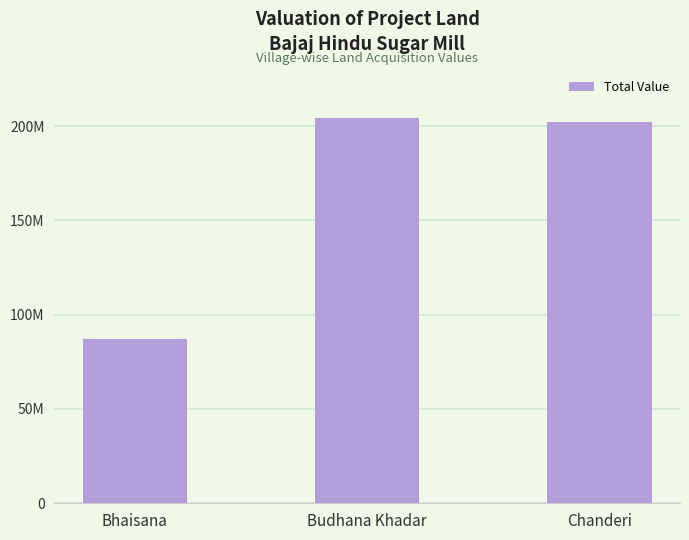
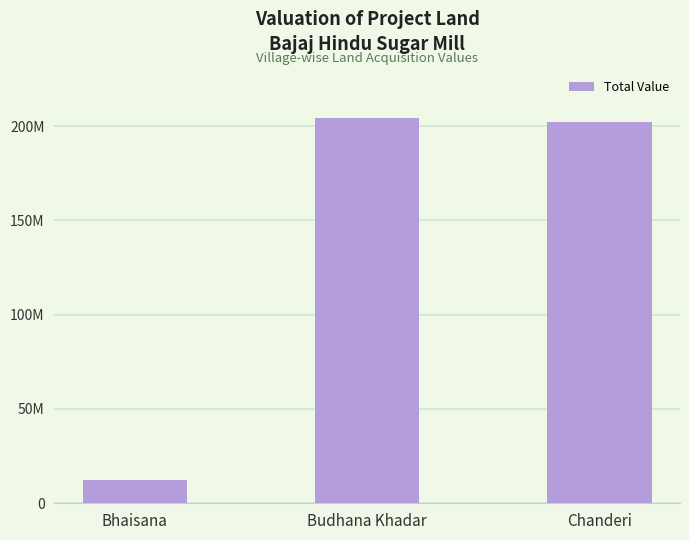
  {
-   "Bhaisana": 87000000,
+   "Bhaisana": 12000000,
    "Budhana Khadar": 204000000,
    "Chanderi": 202000000
  }
